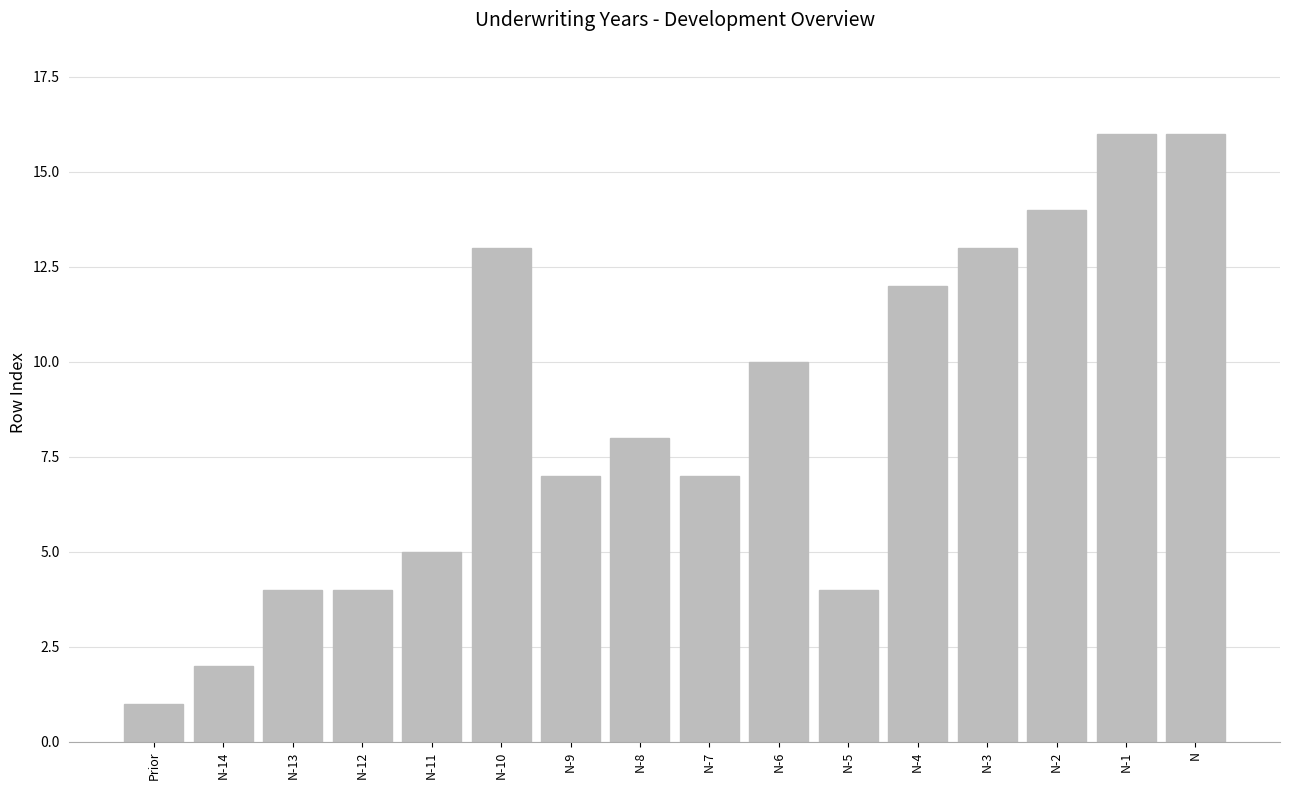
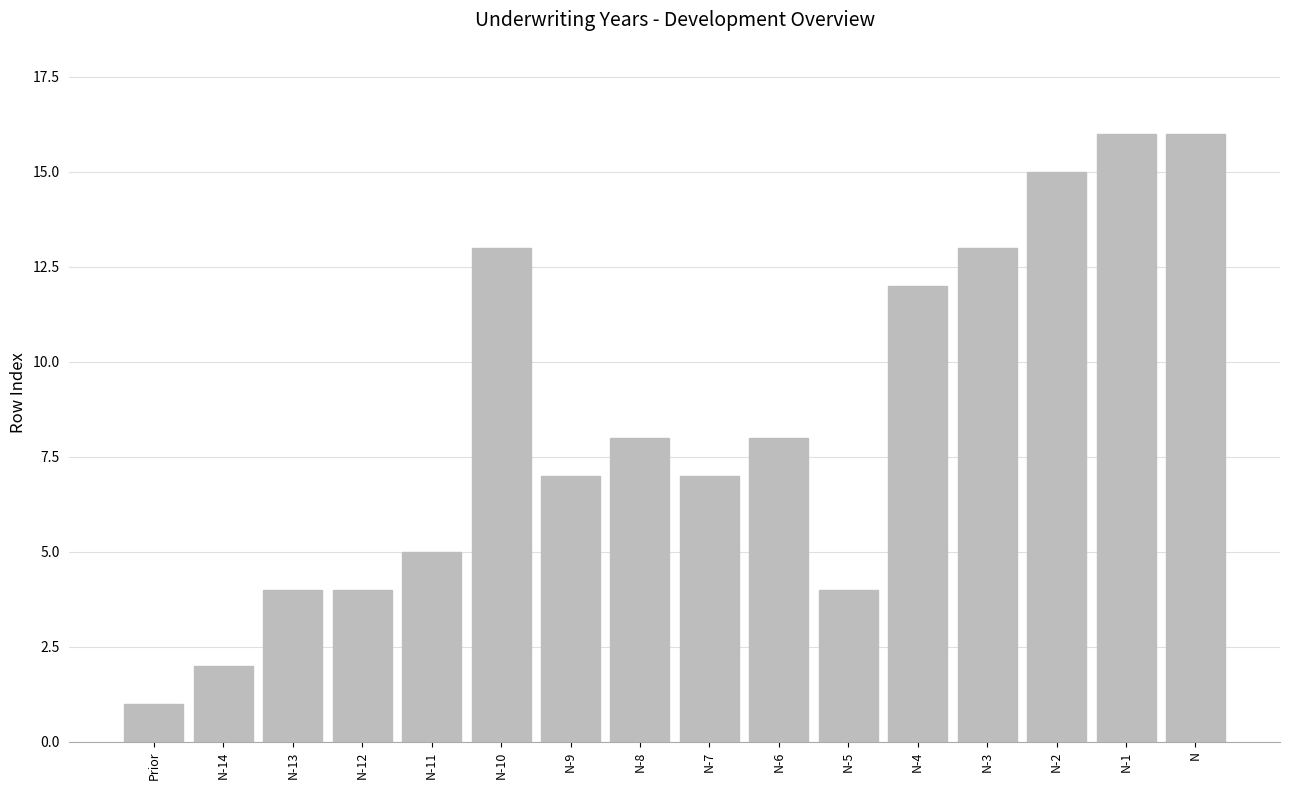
  {
    "Prior": 1,
    "N-14": 2,
    "N-13": 4,
    "N-12": 4,
    "N-11": 5,
    "N-10": 13,
    "N-9": 7,
    "N-8": 8,
    "N-7": 7,
-   "N-6": 10,
+   "N-6": 8,
    "N-5": 4,
    "N-4": 12,
    "N-3": 13,
-   "N-2": 14,
+   "N-2": 15,
    "N-1": 16,
    "N": 16
  }
